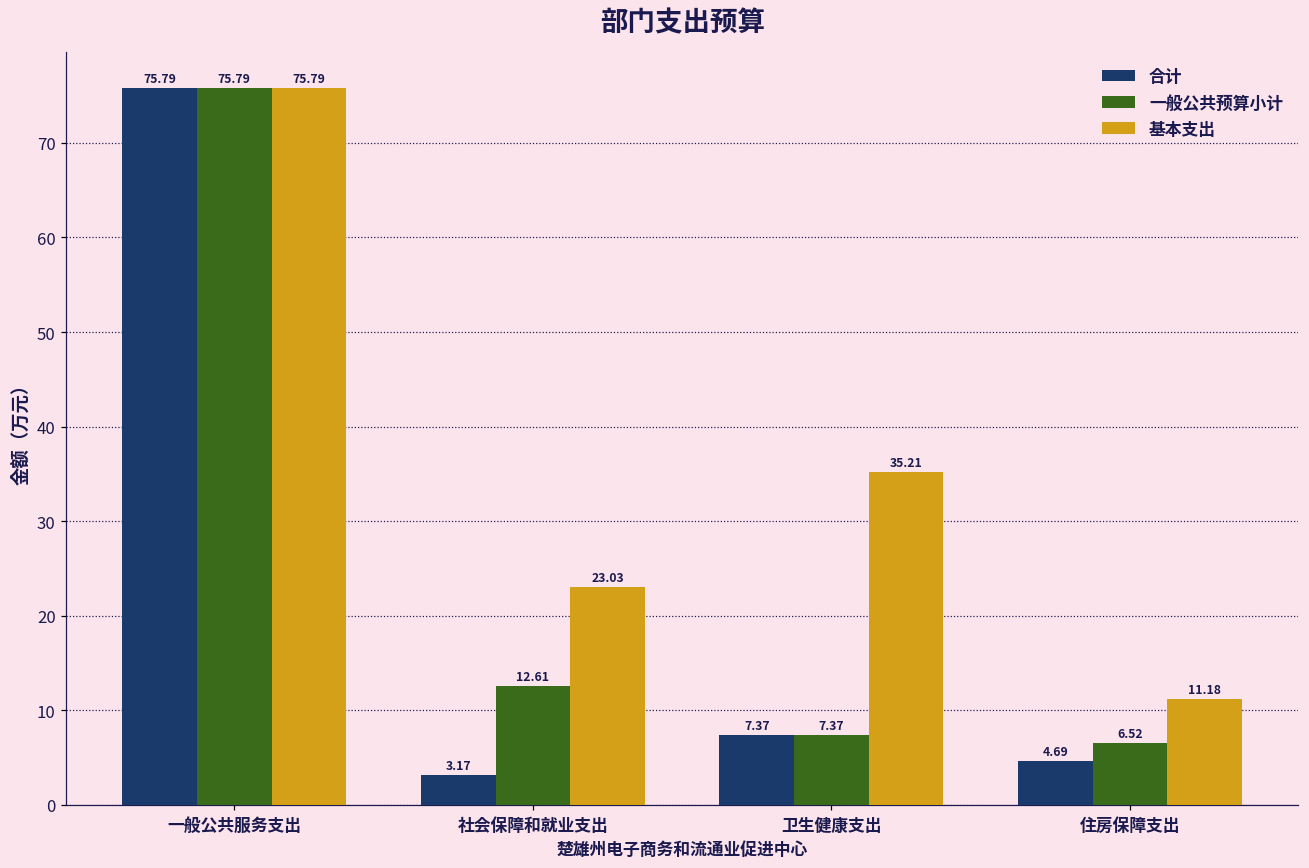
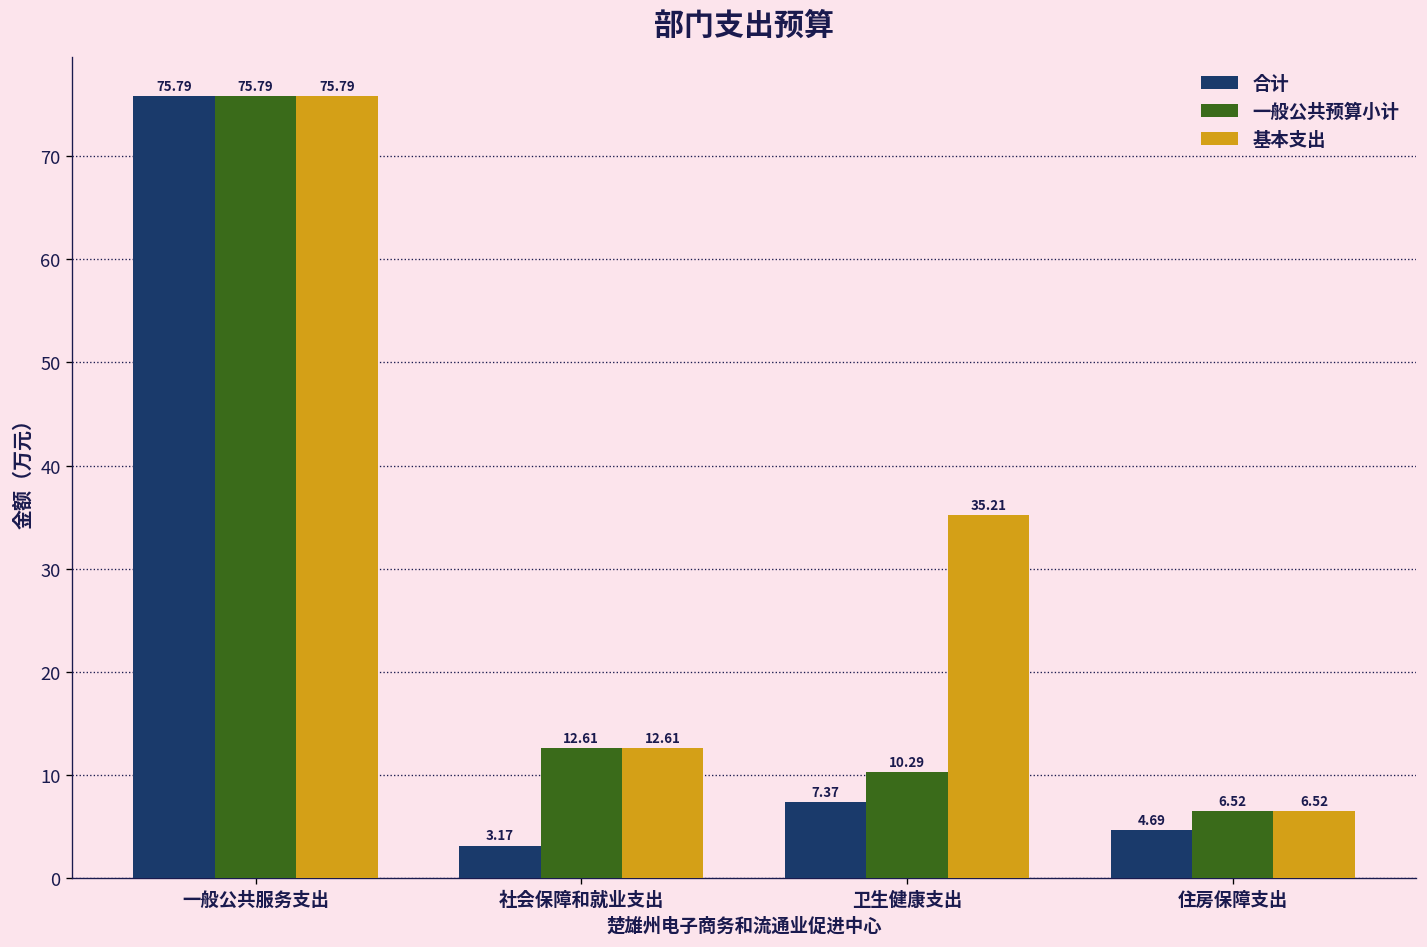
  {
    "合计": {
      "一般公共服务支出": 75.79,
      "社会保障和就业支出": 3.17,
      "卫生健康支出": 7.37,
      "住房保障支出": 4.69
    },
    "一般公共预算小计": {
      "一般公共服务支出": 75.79,
      "社会保障和就业支出": 12.61,
-     "卫生健康支出": 7.37,
+     "卫生健康支出": 10.29,
      "住房保障支出": 6.52
    },
    "基本支出": {
      "一般公共服务支出": 75.79,
-     "社会保障和就业支出": 23.03,
+     "社会保障和就业支出": 12.61,
      "卫生健康支出": 35.21,
-     "住房保障支出": 11.18
+     "住房保障支出": 6.52
    }
  }
